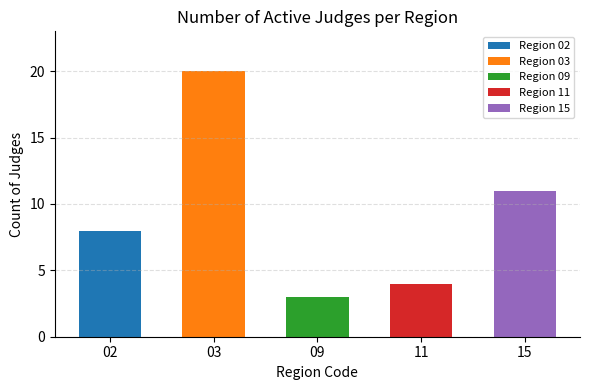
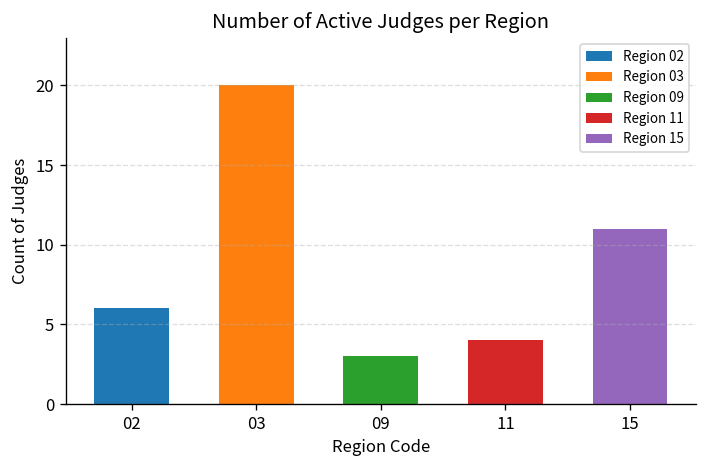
  {
-   "02": 8,
+   "02": 6,
    "03": 20,
    "09": 3,
    "11": 4,
    "15": 11
  }
